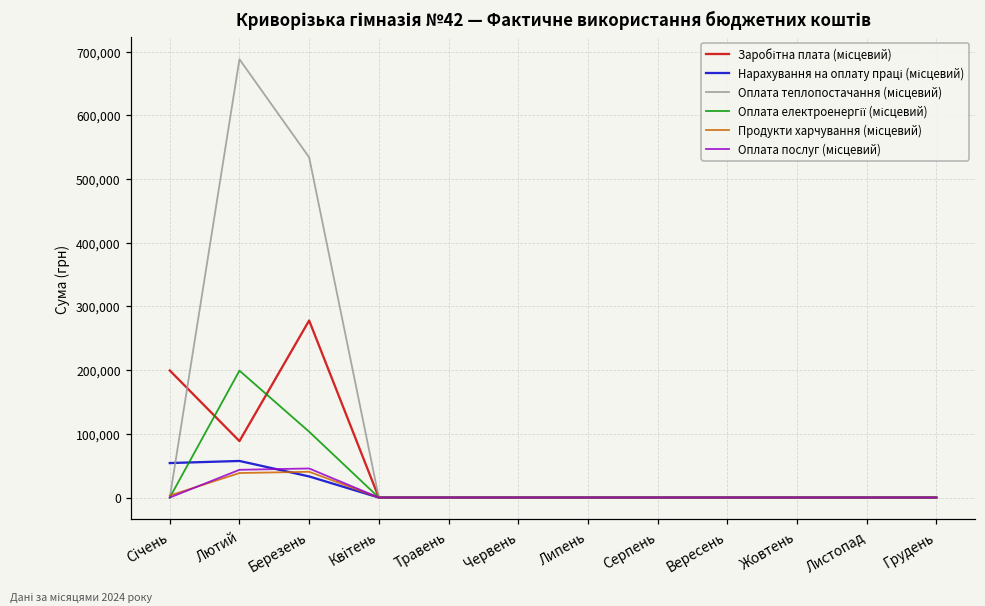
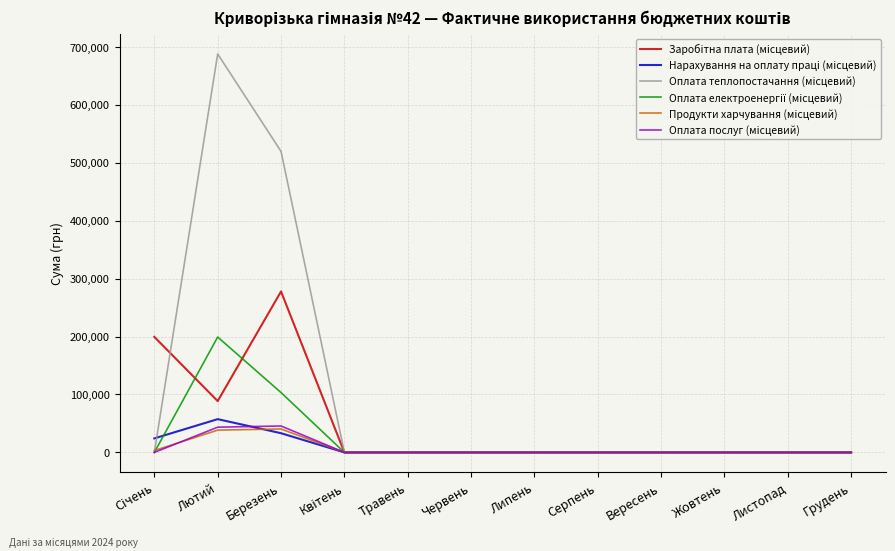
  {
    "Заробітна плата (місцевий)": {
      "Січень": "200,000",
      "Лютий": "90,000",
      "Березень": "280,000"
    },
    "Нарахування на оплату праці (місцевий)": {
-     "Січень": "50,000",
+     "Січень": "20,000",
      "Лютий": "60,000",
      "Березень": "30,000"
    },
    "Оплата теплопостачання (місцевий)": {
      "Лютий": "690,000",
-     "Березень": "530,000"
+     "Березень": "520,000"
    },
    "Оплата електроенергії (місцевий)": {
      "Лютий": "200,000",
      "Березень": "100,000"
    },
    "Продукти харчування (місцевий)": {
      "Лютий": "40,000",
      "Березень": "40,000"
    },
    "Оплата послуг (місцевий)": {
      "Лютий": "40,000",
      "Березень": "50,000"
    }
  }
